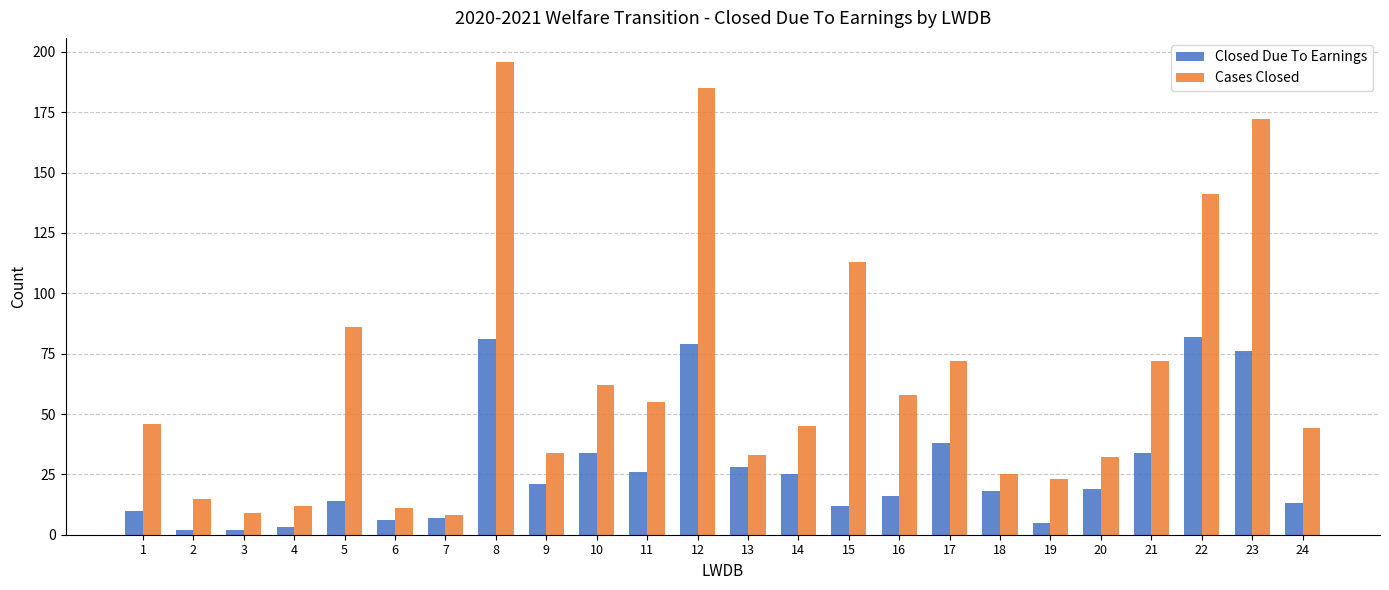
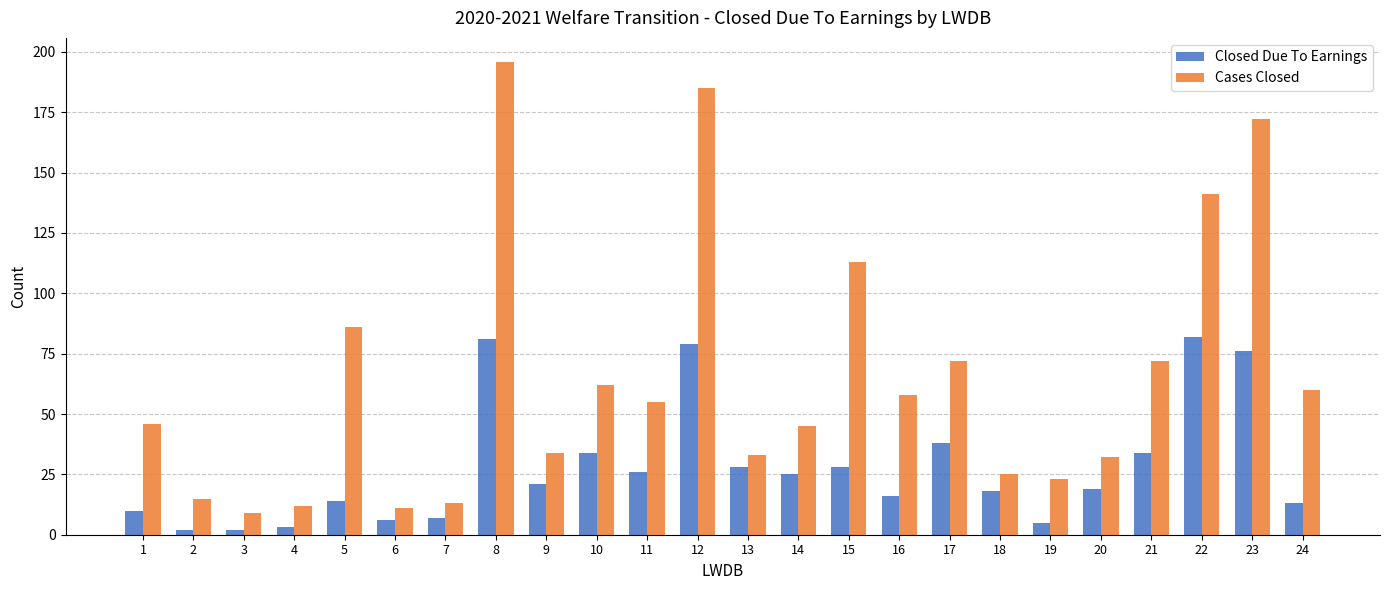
  {
    "Closed Due To Earnings": {
      "1": 10,
      "2": 2,
      "3": 2,
      "4": 3,
      "5": 14,
      "6": 6,
      "7": 7,
      "8": 81,
      "9": 21,
      "10": 34,
      "11": 26,
      "12": 79,
      "13": 28,
      "14": 25,
-     "15": 12,
+     "15": 28,
      "16": 16,
      "17": 38,
      "18": 18,
      "19": 5,
      "20": 19,
      "21": 34,
      "22": 82,
      "23": 76,
      "24": 13
    },
    "Cases Closed": {
      "1": 46,
      "2": 15,
      "3": 9,
      "4": 12,
      "5": 86,
      "6": 11,
-     "7": 8,
+     "7": 13,
      "8": 196,
      "9": 34,
      "10": 62,
      "11": 55,
      "12": 185,
      "13": 33,
      "14": 45,
      "15": 113,
      "16": 58,
      "17": 72,
      "18": 25,
      "19": 23,
      "20": 32,
      "21": 72,
      "22": 141,
      "23": 172,
-     "24": 44
+     "24": 60
    }
  }
